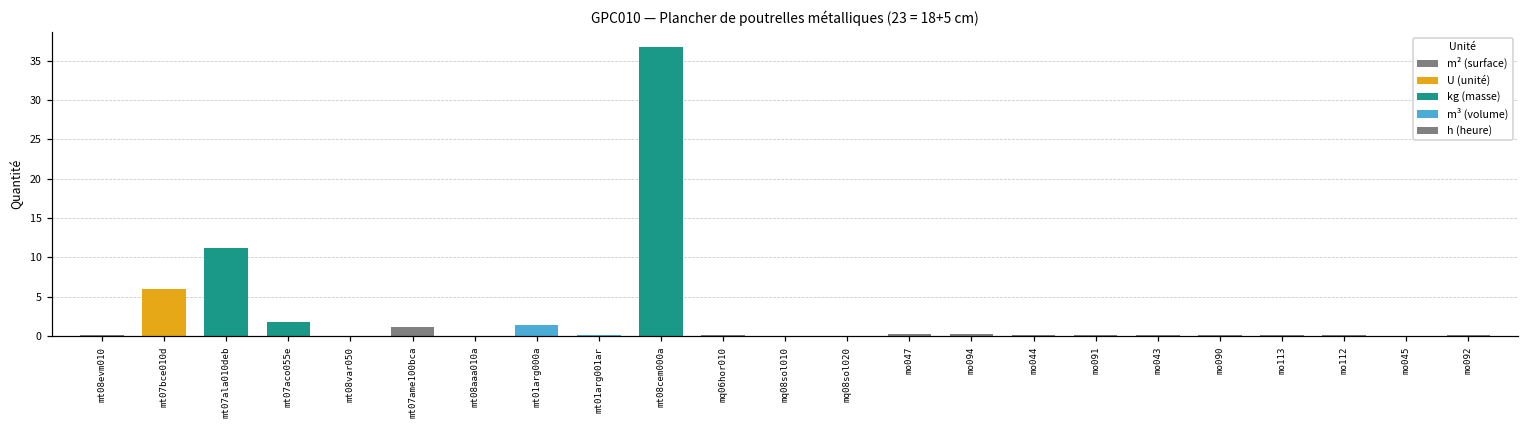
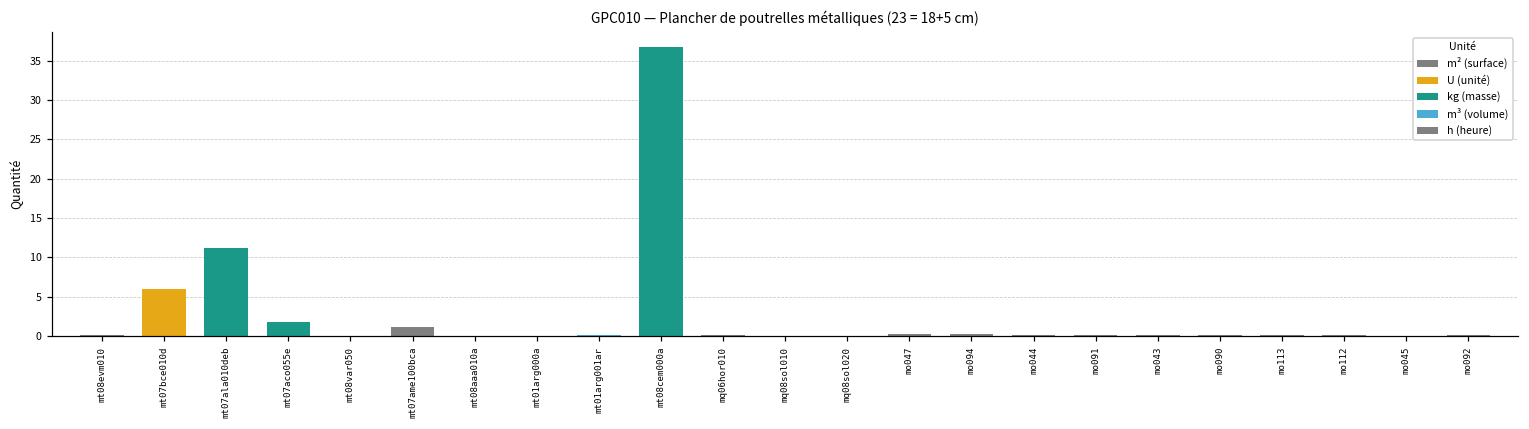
  {
    "U (unité)": {
      "mt07bce010d": 6
    },
    "kg (masse)": {
      "mt07ala010deb": 11,
      "mt07aco055e": 2,
      "mt08cem000a": 37
    },
    "m³ (volume)": {
-     "mt01arg000a": 1
+     "mt01arg000a": 0
    }
  }
